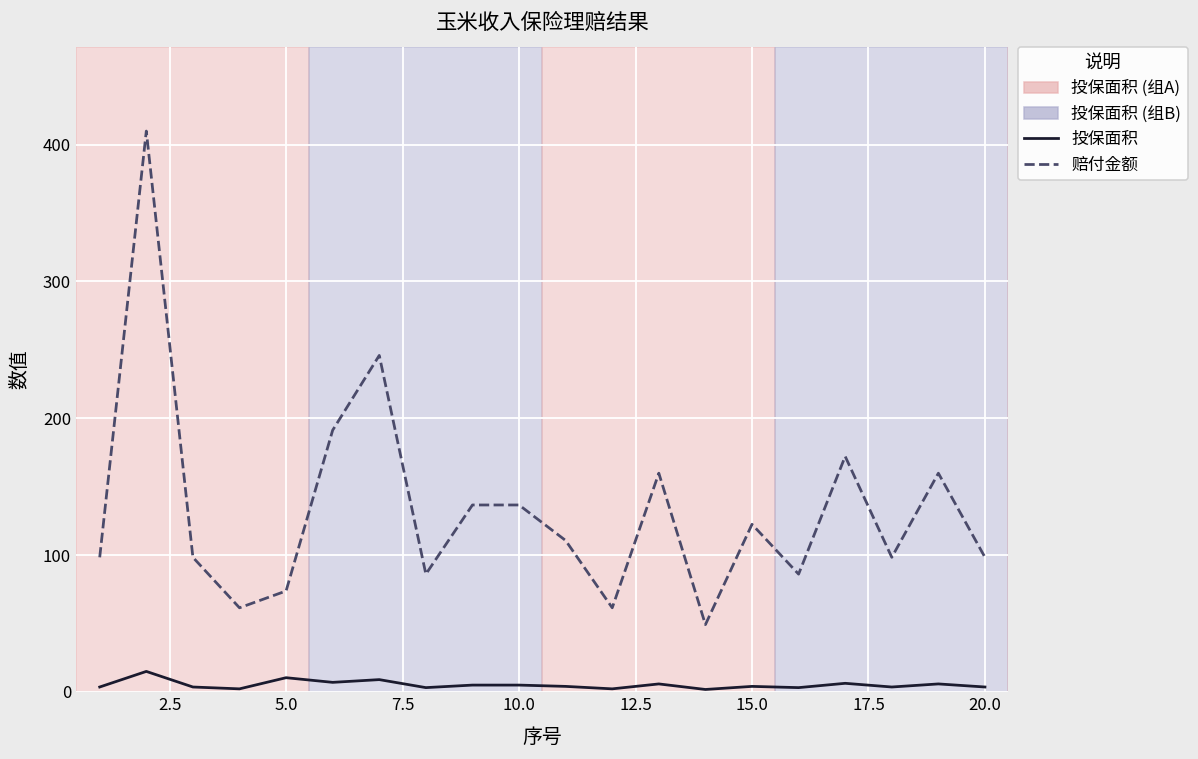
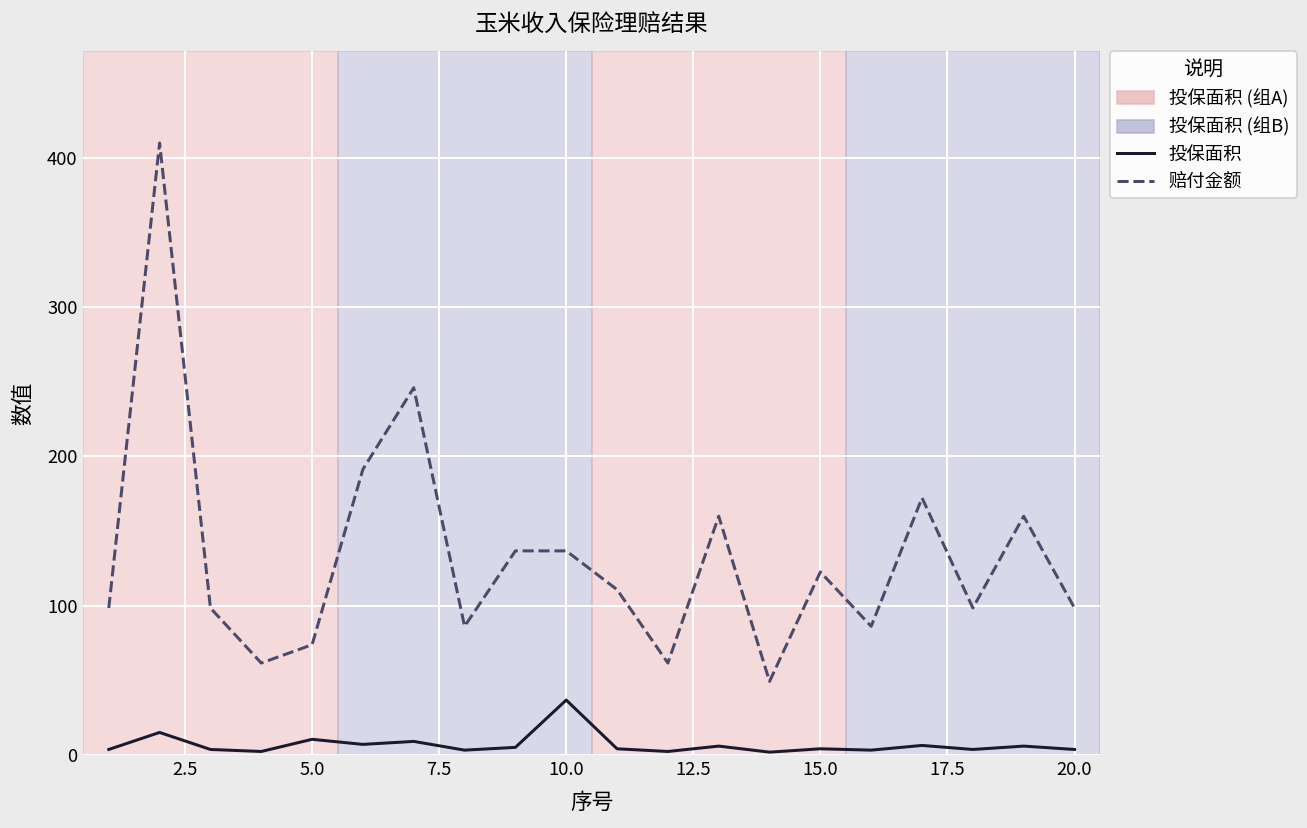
  {
    "投保面积": {
      "5.0": 10,
-     "10.0": 5,
+     "10.0": 37,
      "15.0": 4,
      "20.0": 4
    },
    "赔付金额": {
      "5.0": 74,
      "10.0": 137,
      "15.0": 123,
      "20.0": 98
    }
  }
